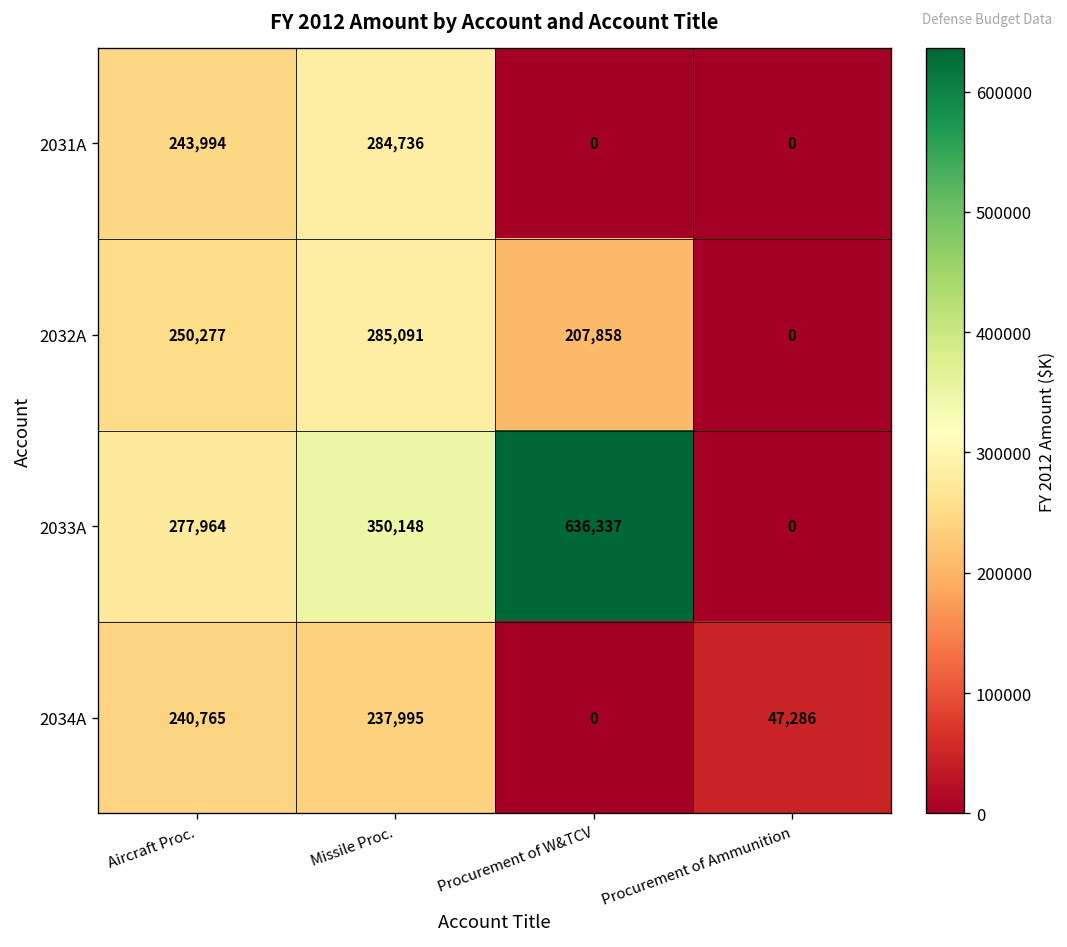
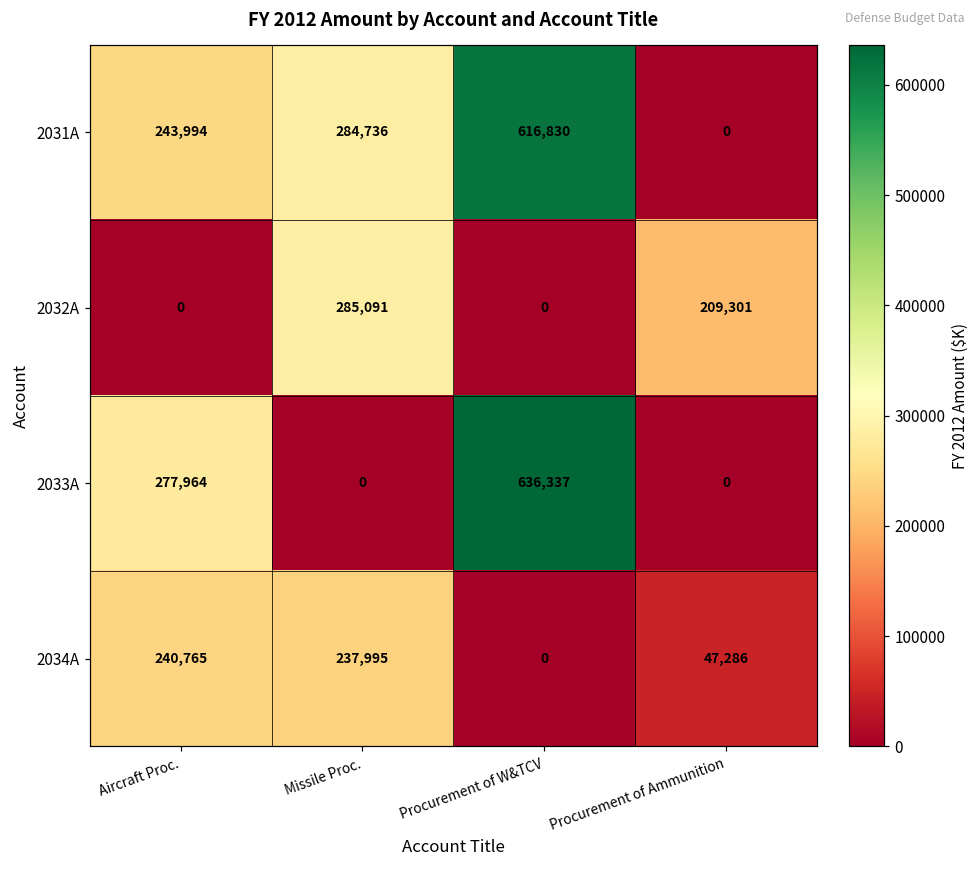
  {
    "2031A": {
      "Aircraft Proc.": "243,994",
      "Missile Proc.": "284,736",
-     "Procurement of W&TCV": "0",
+     "Procurement of W&TCV": "616,830",
      "Procurement of Ammunition": "0"
    },
    "2032A": {
-     "Aircraft Proc.": "250,277",
+     "Aircraft Proc.": "0",
      "Missile Proc.": "285,091",
-     "Procurement of W&TCV": "207,858",
-     "Procurement of Ammunition": "0"
+     "Procurement of W&TCV": "0",
+     "Procurement of Ammunition": "209,301"
    },
    "2033A": {
      "Aircraft Proc.": "277,964",
-     "Missile Proc.": "350,148",
+     "Missile Proc.": "0",
      "Procurement of W&TCV": "636,337",
      "Procurement of Ammunition": "0"
    },
    "2034A": {
      "Aircraft Proc.": "240,765",
      "Missile Proc.": "237,995",
      "Procurement of W&TCV": "0",
      "Procurement of Ammunition": "47,286"
    }
  }
